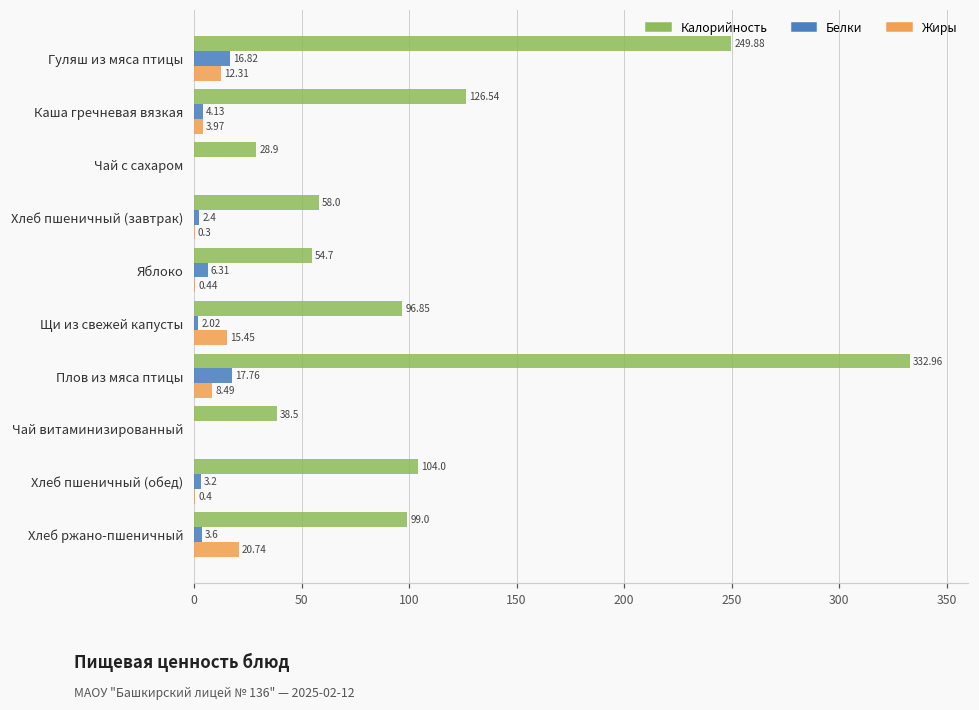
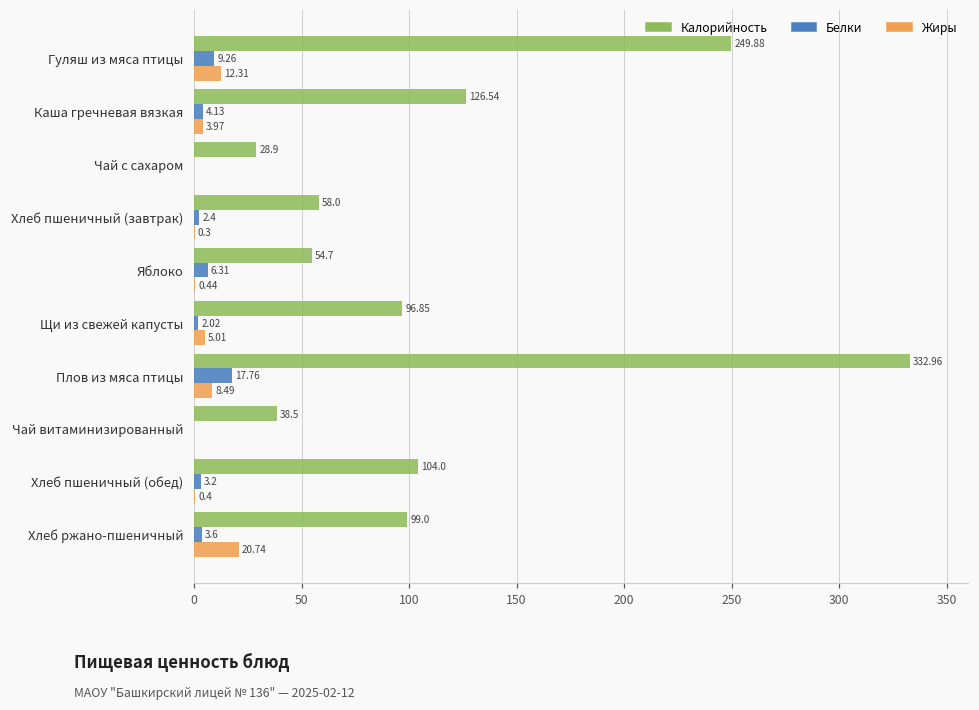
  {
    "Калорийность": {
      "Гуляш из мяса птицы": 249.88,
      "Каша гречневая вязкая": 126.54,
      "Чай с сахаром": 28.9,
      "Хлеб пшеничный (завтрак)": 58.0,
      "Яблоко": 54.7,
      "Щи из свежей капусты": 96.85,
      "Плов из мяса птицы": 332.96,
      "Чай витаминизированный": 38.5,
      "Хлеб пшеничный (обед)": 104.0,
      "Хлеб ржано-пшеничный": 99.0
    },
    "Белки": {
-     "Гуляш из мяса птицы": 16.82,
+     "Гуляш из мяса птицы": 9.26,
      "Каша гречневая вязкая": 4.13,
      "Хлеб пшеничный (завтрак)": 2.4,
      "Яблоко": 6.31,
      "Щи из свежей капусты": 2.02,
      "Плов из мяса птицы": 17.76,
      "Хлеб пшеничный (обед)": 3.2,
      "Хлеб ржано-пшеничный": 3.6
    },
    "Жиры": {
      "Гуляш из мяса птицы": 12.31,
      "Каша гречневая вязкая": 3.97,
      "Хлеб пшеничный (завтрак)": 0.3,
      "Яблоко": 0.44,
-     "Щи из свежей капусты": 15.45,
+     "Щи из свежей капусты": 5.01,
      "Плов из мяса птицы": 8.49,
      "Хлеб пшеничный (обед)": 0.4,
      "Хлеб ржано-пшеничный": 20.74
    }
  }
